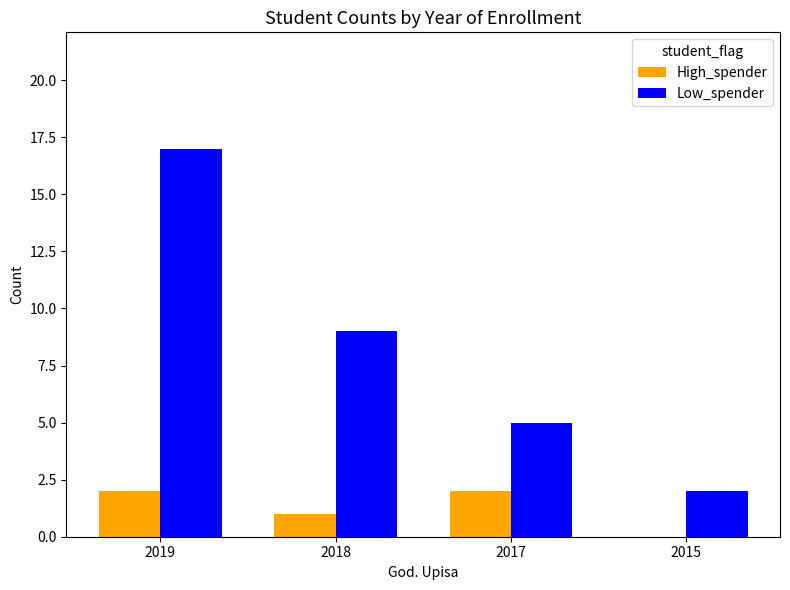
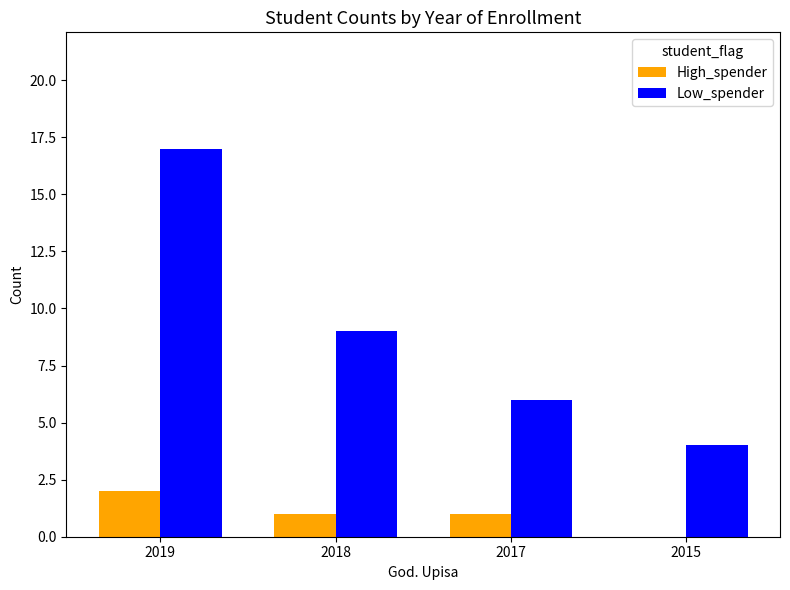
  {
    "High_spender": {
      "2019": 2,
      "2018": 1,
-     "2017": 2,
+     "2017": 1,
      "2015": 0
    },
    "Low_spender": {
      "2019": 17,
      "2018": 9,
-     "2017": 5,
-     "2015": 2
+     "2017": 6,
+     "2015": 4
    }
  }
